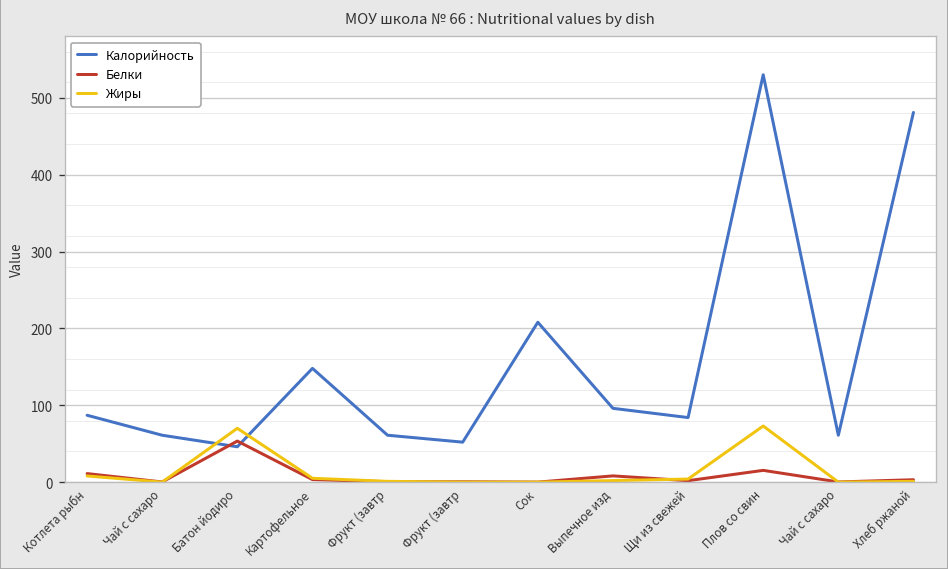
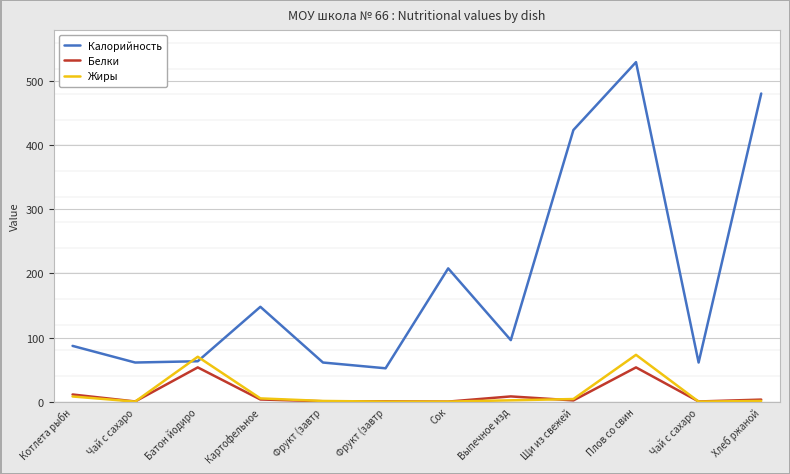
  {
    "Калорийность": {
      "Котлета рыбн": 90,
-     "Батон йодиро": 50,
+     "Батон йодиро": 60,
      "Картофельное": 150,
      "Сок": 210,
      "Выпечное изд": 100,
-     "Щи из свежей": 80,
+     "Щи из свежей": 420,
      "Плов со свин": 530,
      "Хлеб ржаной": 480
    },
    "Белки": {
      "Батон йодиро": 50,
      "Выпечное изд": 10,
-     "Плов со свин": 20
+     "Плов со свин": 50
    },
    "Жиры": {
      "Батон йодиро": 70,
      "Выпечное изд": 0,
      "Плов со свин": 70
    }
  }
